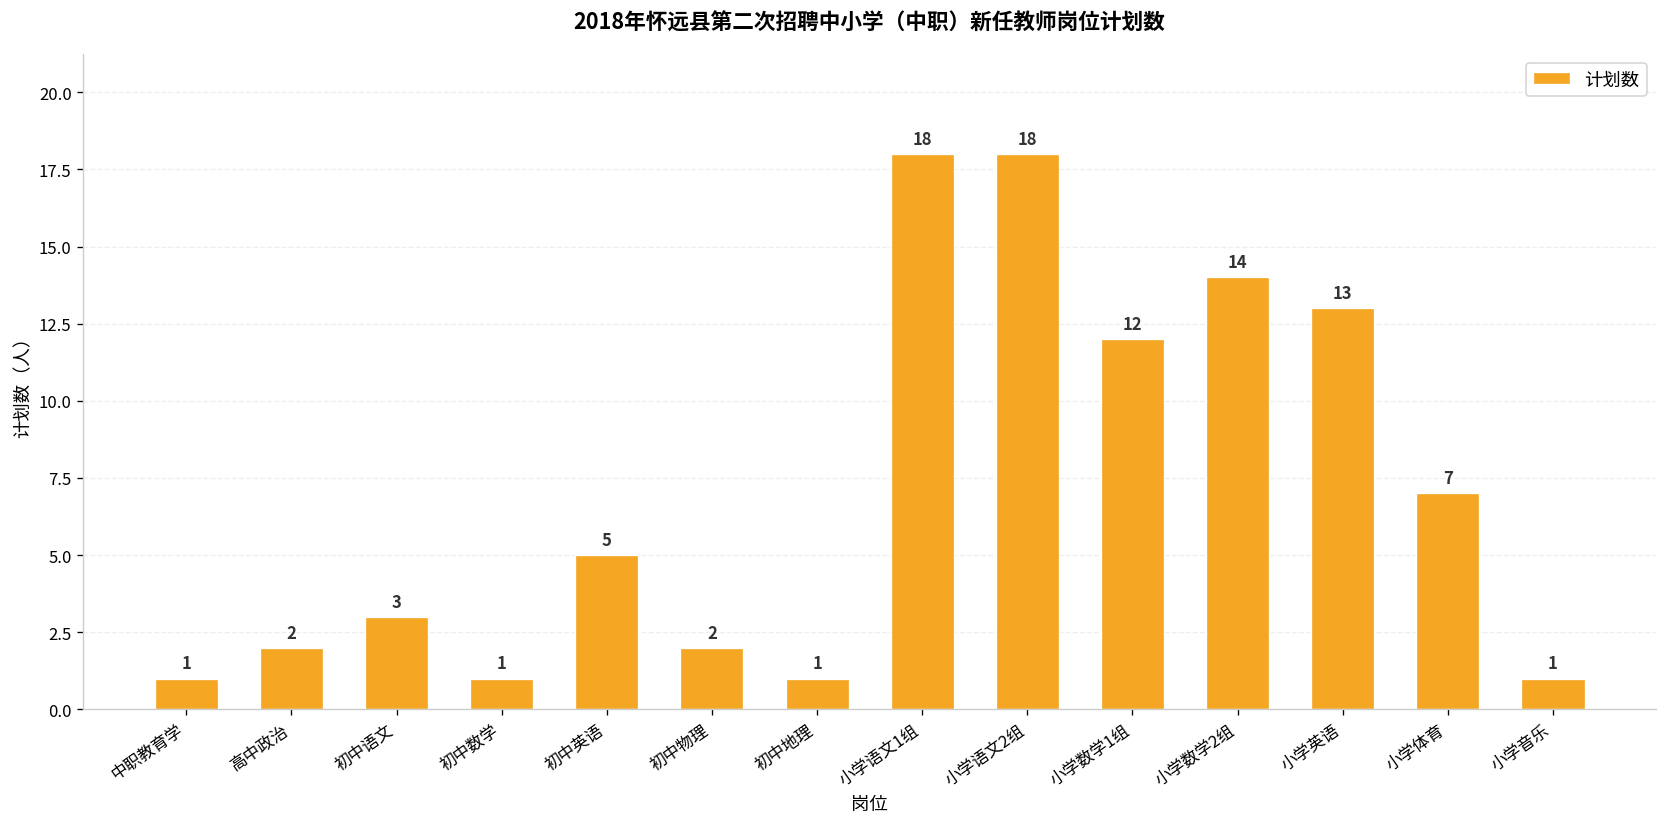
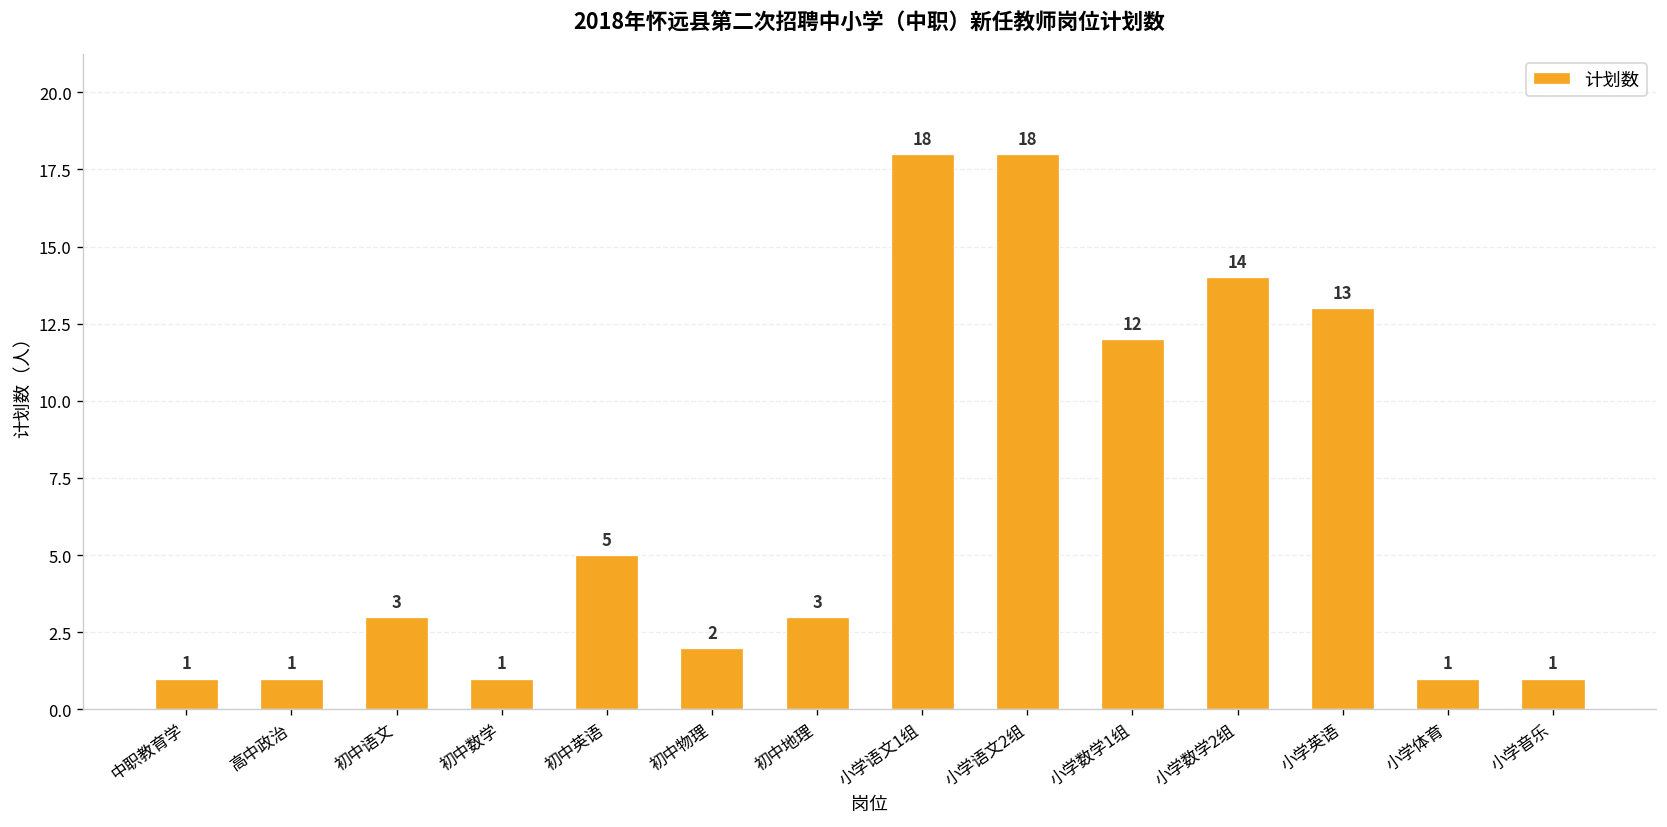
  {
    "中职教育学": 1,
-   "高中政治": 2,
+   "高中政治": 1,
    "初中语文": 3,
    "初中数学": 1,
    "初中英语": 5,
    "初中物理": 2,
-   "初中地理": 1,
+   "初中地理": 3,
    "小学语文1组": 18,
    "小学语文2组": 18,
    "小学数学1组": 12,
    "小学数学2组": 14,
    "小学英语": 13,
-   "小学体育": 7,
+   "小学体育": 1,
    "小学音乐": 1
  }
